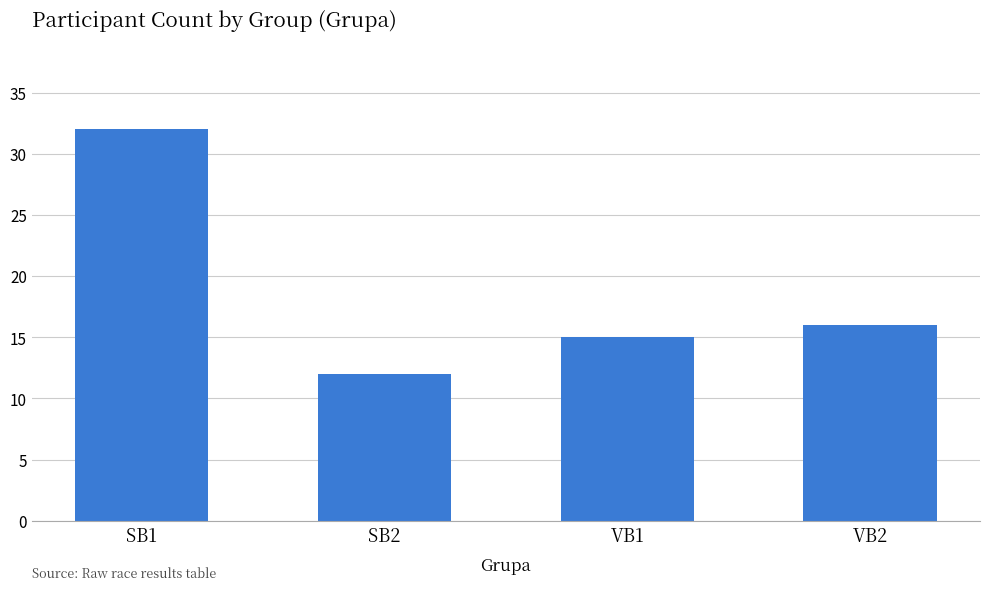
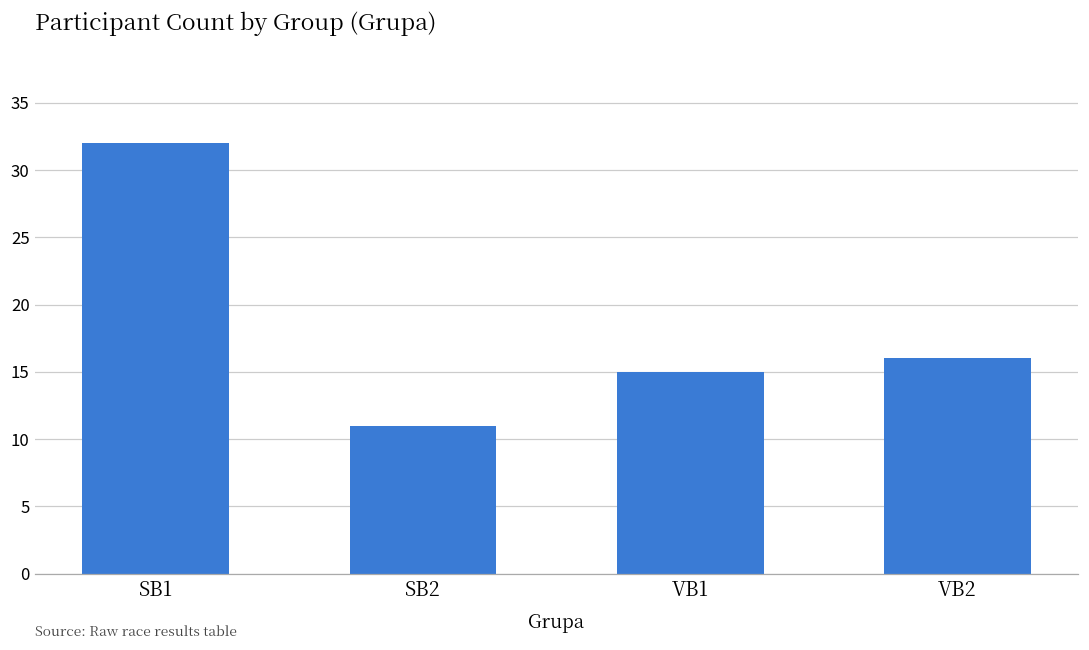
  {
    "SB1": 32,
-   "SB2": 12,
+   "SB2": 11,
    "VB1": 15,
    "VB2": 16
  }
